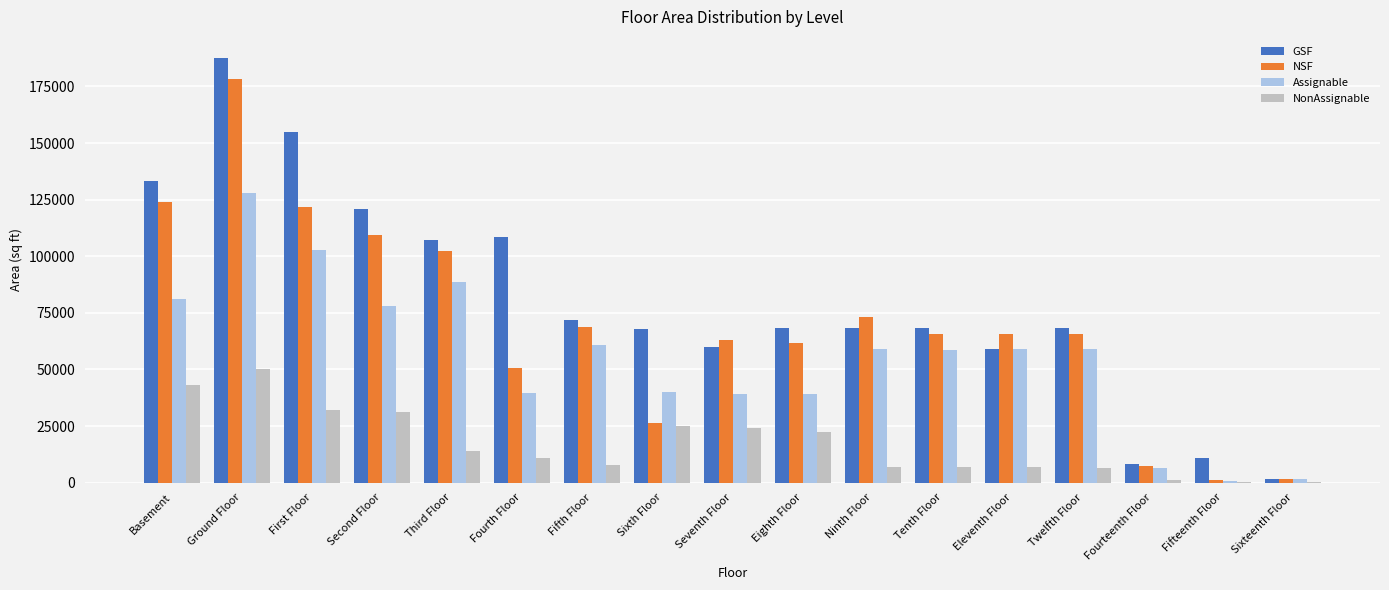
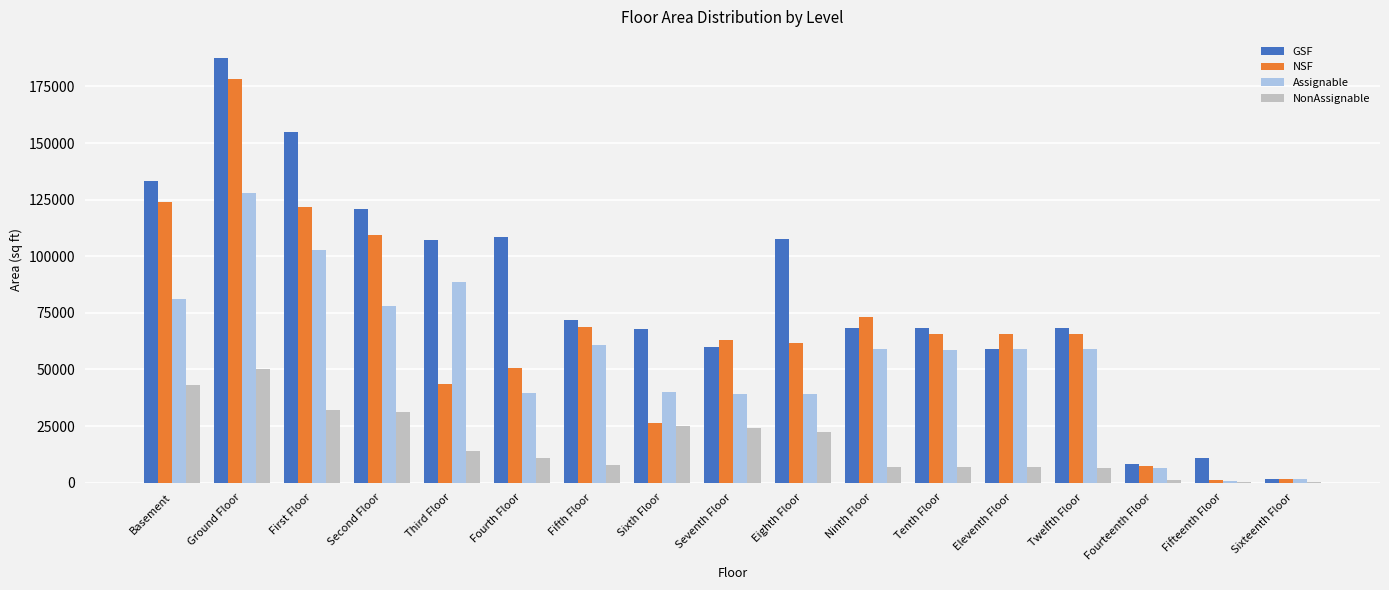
  {
    "GSF": {
      "Basement": 133000,
      "Ground Floor": 188000,
      "First Floor": 155000,
      "Second Floor": 121000,
      "Third Floor": 107000,
      "Fourth Floor": 109000,
      "Fifth Floor": 72000,
      "Sixth Floor": 68000,
      "Seventh Floor": 60000,
-     "Eighth Floor": 68000,
+     "Eighth Floor": 108000,
      "Ninth Floor": 68000,
      "Tenth Floor": 68000,
      "Eleventh Floor": 59000,
      "Twelfth Floor": 68000,
      "Fourteenth Floor": 8000,
      "Fifteenth Floor": 11000,
      "Sixteenth Floor": 2000
    },
    "NSF": {
      "Basement": 124000,
      "Ground Floor": 178000,
      "First Floor": 122000,
      "Second Floor": 109000,
-     "Third Floor": 102000,
+     "Third Floor": 43000,
      "Fourth Floor": 51000,
      "Fifth Floor": 69000,
      "Sixth Floor": 26000,
      "Seventh Floor": 63000,
      "Eighth Floor": 62000,
      "Ninth Floor": 73000,
      "Tenth Floor": 66000,
      "Eleventh Floor": 66000,
      "Twelfth Floor": 66000,
      "Fourteenth Floor": 7000,
      "Fifteenth Floor": 1000,
      "Sixteenth Floor": 2000
    }
  }
